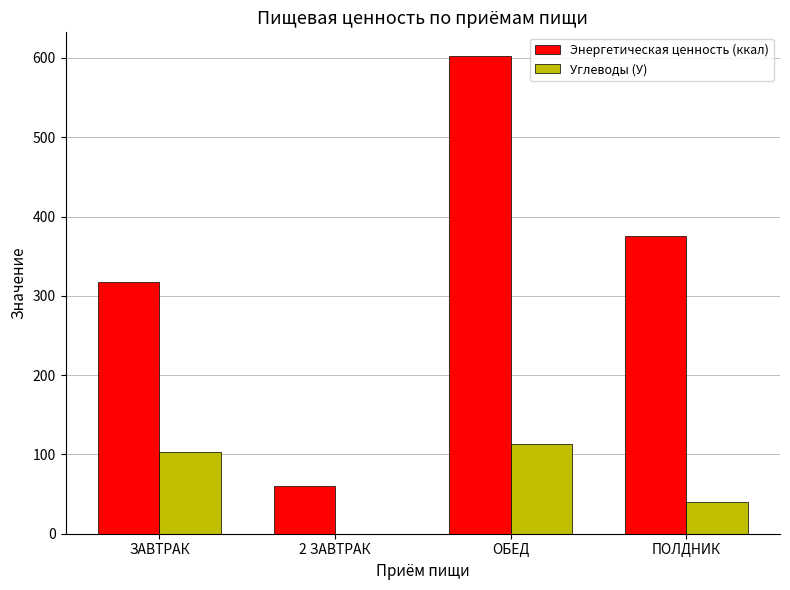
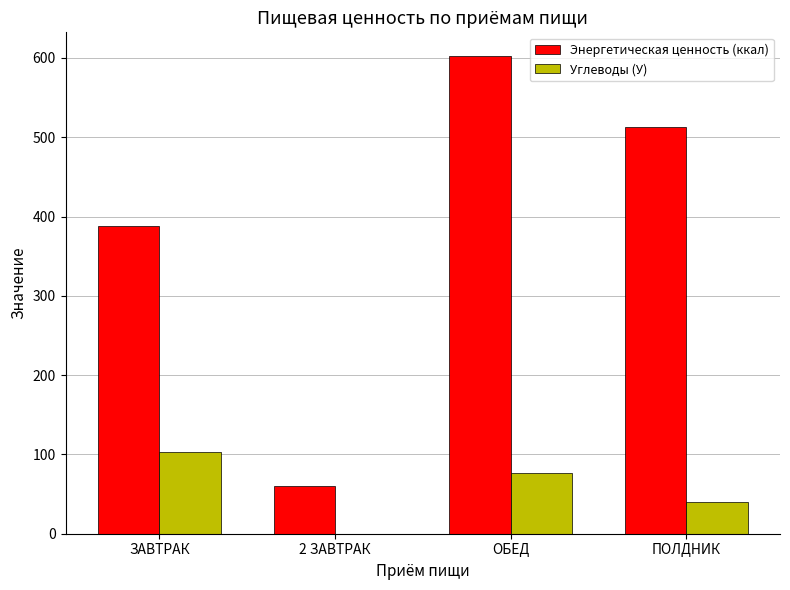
  {
    "Энергетическая ценность (ккал)": {
-     "ЗАВТРАК": 320,
+     "ЗАВТРАК": 390,
      "2 ЗАВТРАК": 60,
      "ОБЕД": 600,
-     "ПОЛДНИК": 380
+     "ПОЛДНИК": 510
    },
    "Углеводы (У)": {
      "ЗАВТРАК": 100,
      "2 ЗАВТРАК": 0,
-     "ОБЕД": 110,
+     "ОБЕД": 80,
      "ПОЛДНИК": 40
    }
  }
